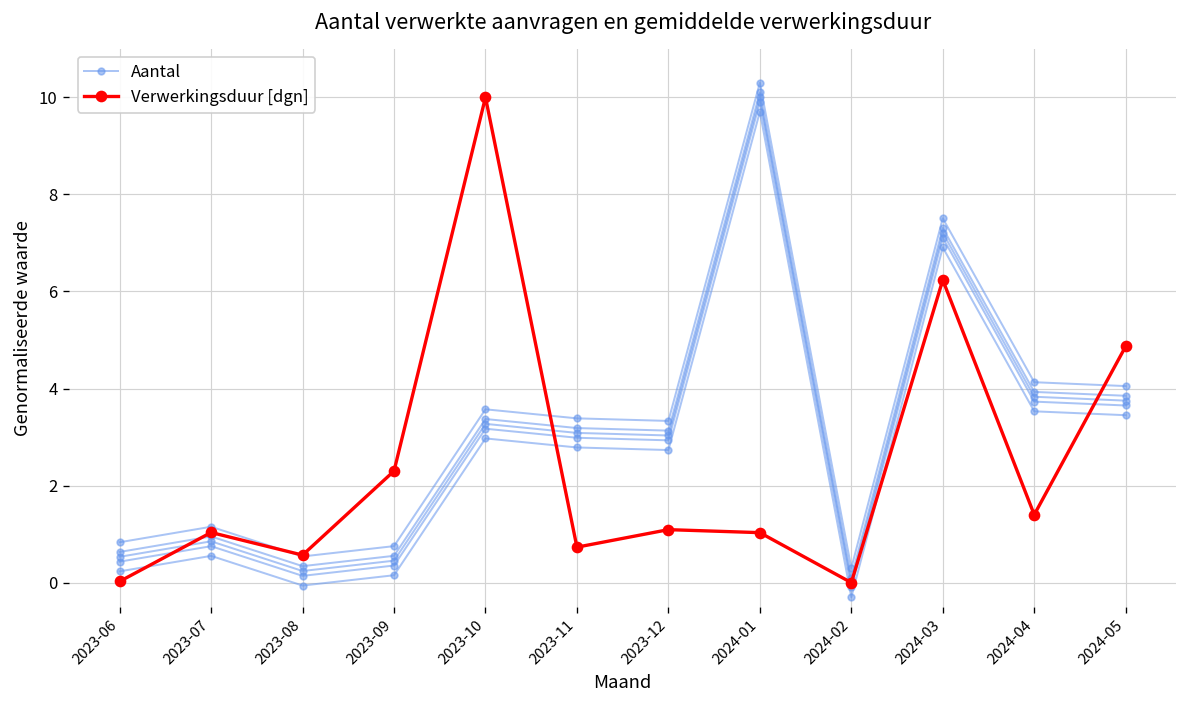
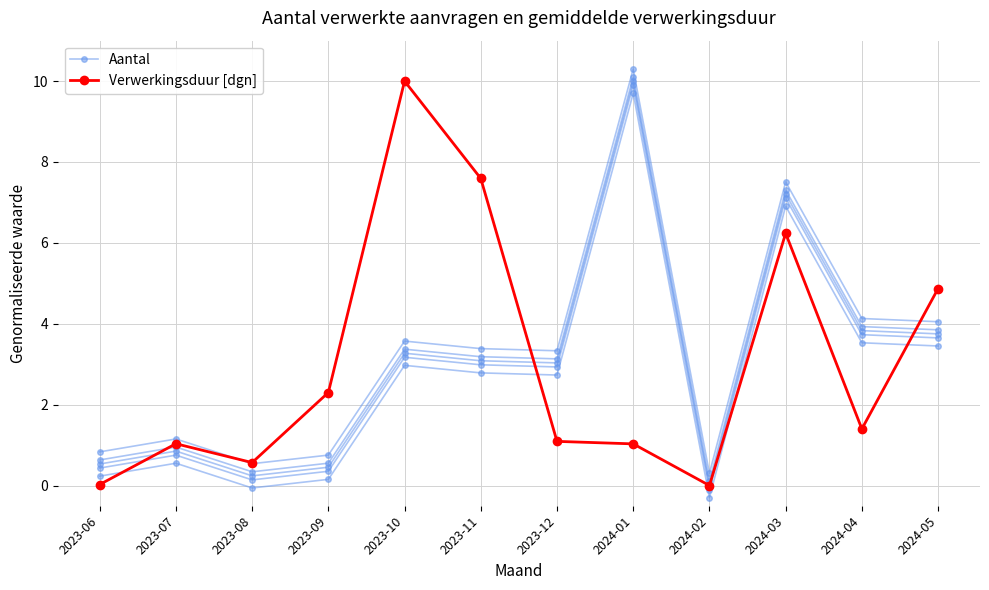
  {
    "Verwerkingsduur [dgn]": {
      "2023-06": 0.0,
      "2023-07": 1.0,
      "2023-09": 2.3,
      "2023-10": 10.0,
-     "2023-11": 0.7,
+     "2023-11": 7.6,
      "2023-12": 1.1,
      "2024-01": 1.0,
      "2024-03": 6.2,
      "2024-04": 1.4,
      "2024-05": 4.9
    }
  }
